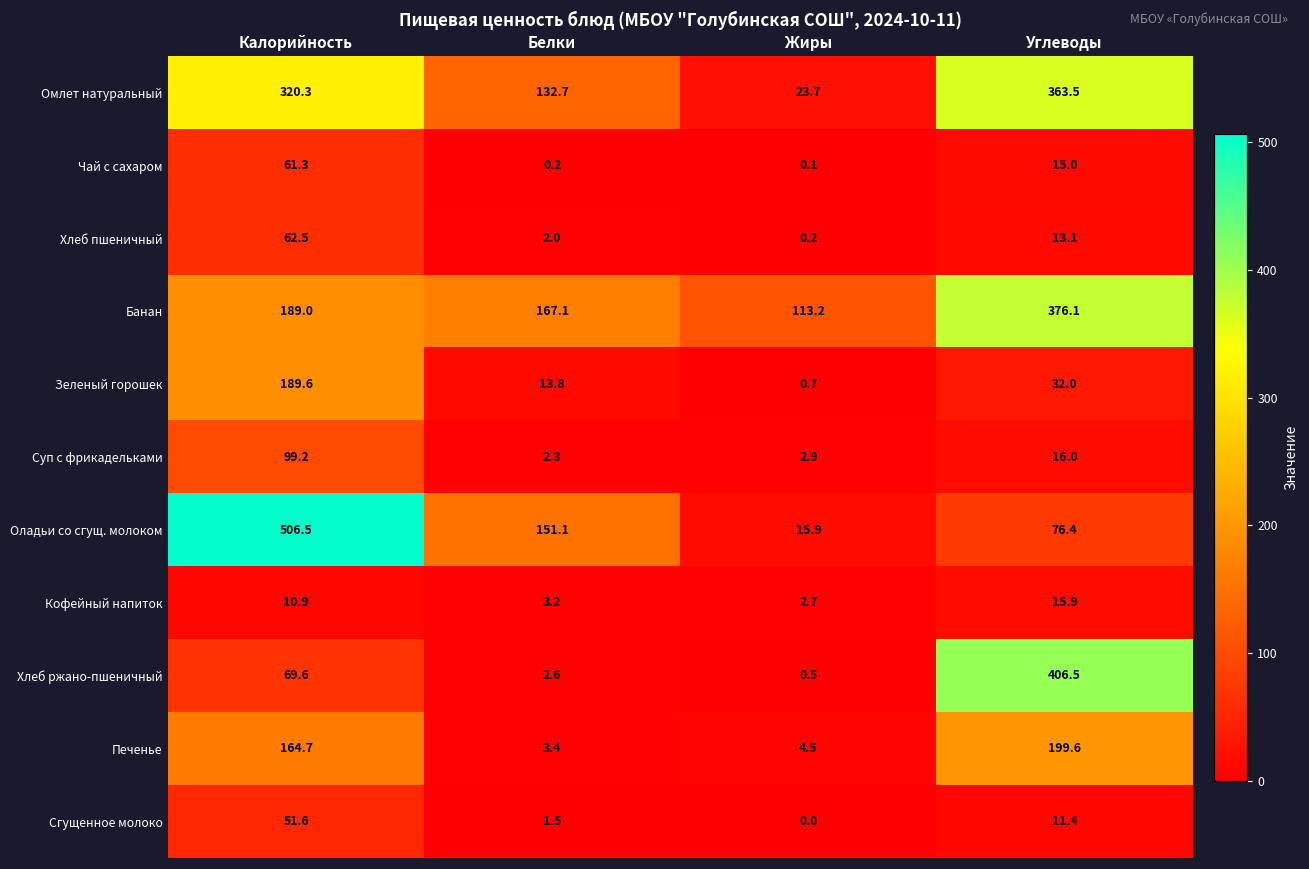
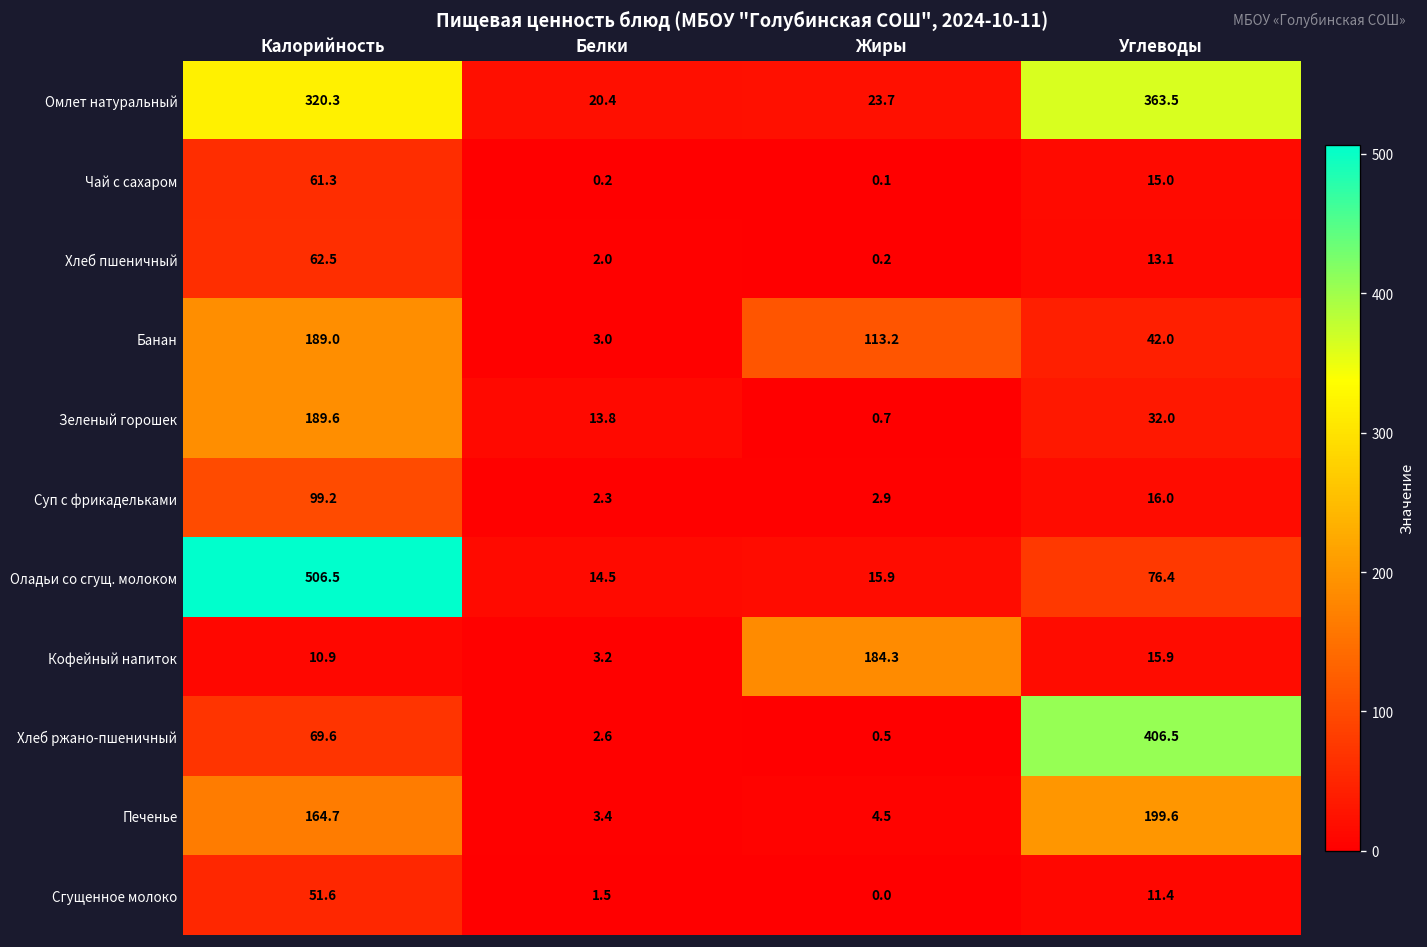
  {
    "Омлет натуральный": {
      "Калорийность": 320.3,
-     "Белки": 132.7,
+     "Белки": 20.4,
      "Жиры": 23.7,
      "Углеводы": 363.5
    },
    "Чай с сахаром": {
      "Калорийность": 61.3,
      "Белки": 0.2,
      "Жиры": 0.1,
      "Углеводы": 15.0
    },
    "Хлеб пшеничный": {
      "Калорийность": 62.5,
      "Белки": 2.0,
      "Жиры": 0.2,
      "Углеводы": 13.1
    },
    "Банан": {
      "Калорийность": 189.0,
-     "Белки": 167.1,
+     "Белки": 3.0,
      "Жиры": 113.2,
-     "Углеводы": 376.1
+     "Углеводы": 42.0
    },
    "Зеленый горошек": {
      "Калорийность": 189.6,
      "Белки": 13.8,
      "Жиры": 0.7,
      "Углеводы": 32.0
    },
    "Суп с фрикадельками": {
      "Калорийность": 99.2,
      "Белки": 2.3,
      "Жиры": 2.9,
      "Углеводы": 16.0
    },
    "Оладьи со сгущ. молоком": {
      "Калорийность": 506.5,
-     "Белки": 151.1,
+     "Белки": 14.5,
      "Жиры": 15.9,
      "Углеводы": 76.4
    },
    "Кофейный напиток": {
      "Калорийность": 10.9,
      "Белки": 3.2,
-     "Жиры": 2.7,
+     "Жиры": 184.3,
      "Углеводы": 15.9
    },
    "Хлеб ржано-пшеничный": {
      "Калорийность": 69.6,
      "Белки": 2.6,
      "Жиры": 0.5,
      "Углеводы": 406.5
    },
    "Печенье": {
      "Калорийность": 164.7,
      "Белки": 3.4,
      "Жиры": 4.5,
      "Углеводы": 199.6
    },
    "Сгущенное молоко": {
      "Калорийность": 51.6,
      "Белки": 1.5,
      "Жиры": 0.0,
      "Углеводы": 11.4
    }
  }
